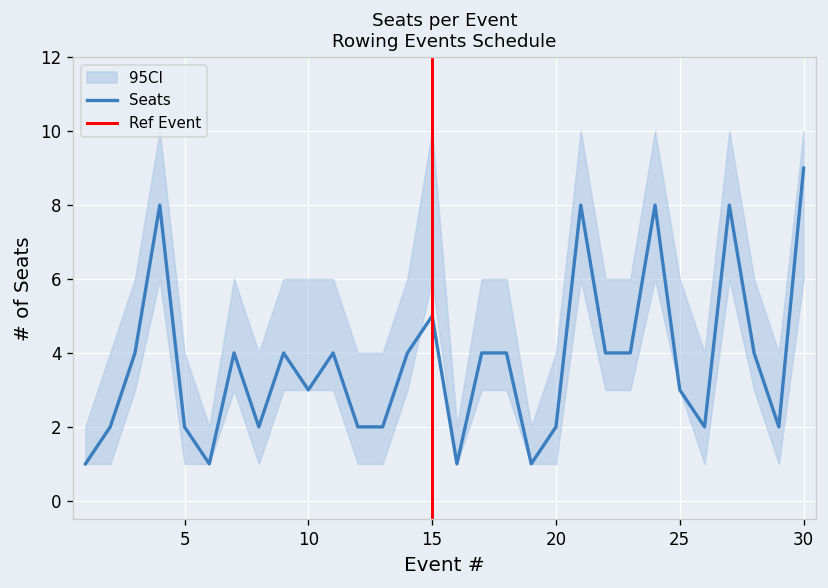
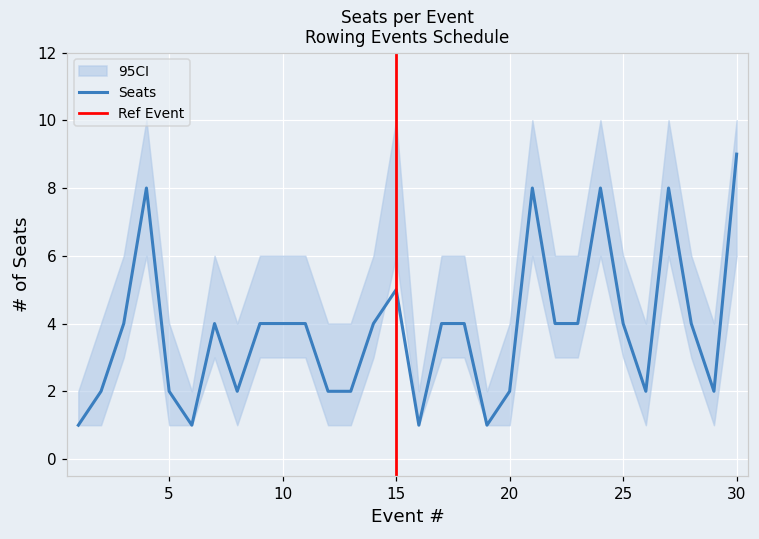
  {
    "Seats": {
      "5": 2,
-     "10": 3,
+     "10": 4,
      "15": 5,
      "20": 2,
-     "25": 3,
+     "25": 4,
      "30": 9
    }
  }
